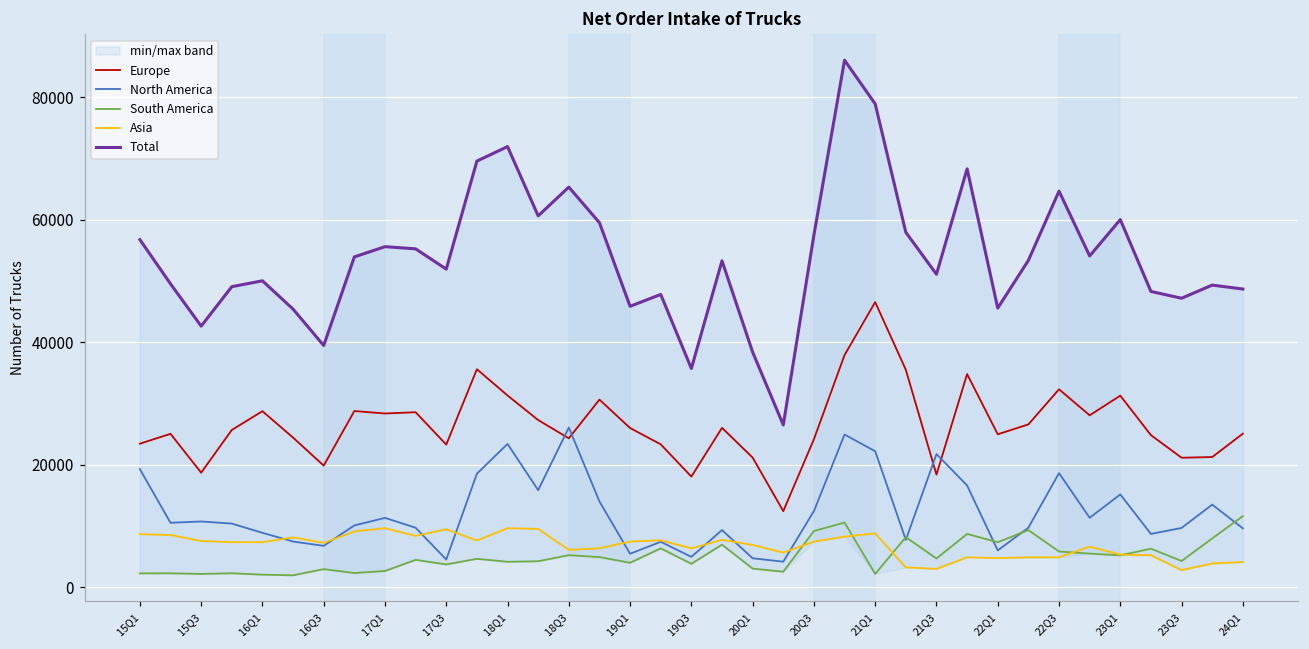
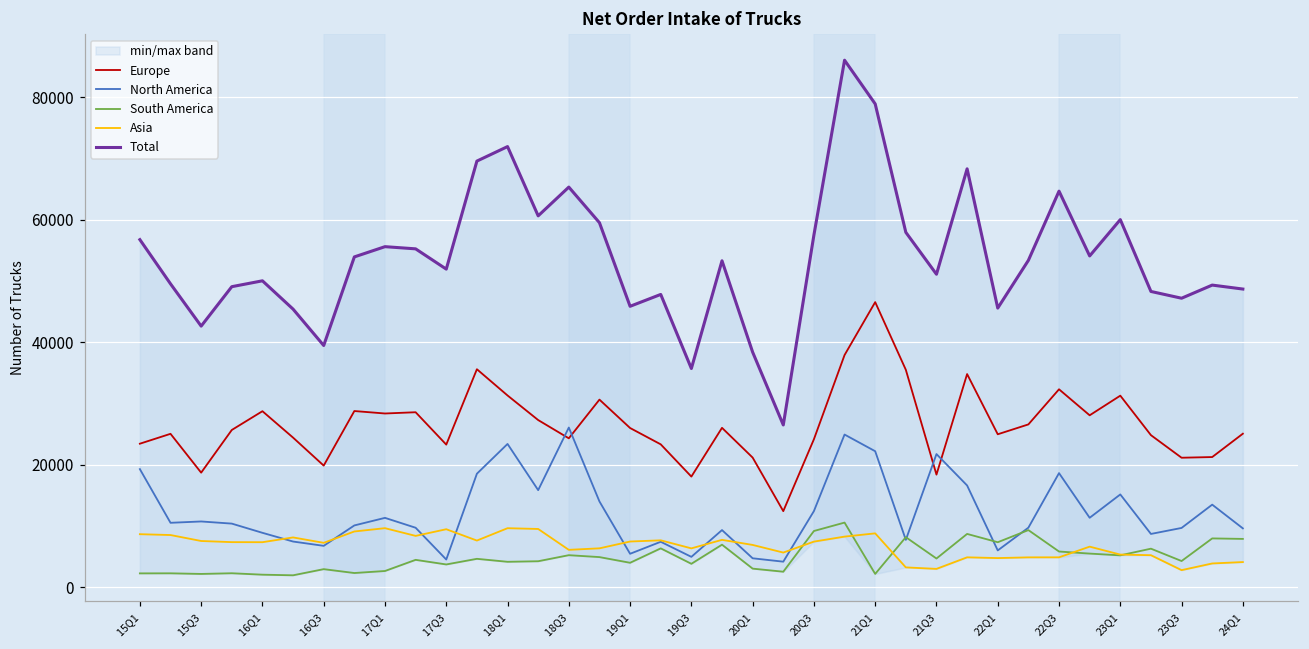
  {
    "Europe": {
      "15Q1": 23000,
      "15Q3": 19000,
      "16Q1": 29000,
      "16Q3": 20000,
      "17Q1": 28000,
      "17Q3": 23000,
      "18Q1": 31000,
      "18Q3": 24000,
      "19Q1": 26000,
      "19Q3": 18000,
      "20Q1": 21000,
      "20Q3": 24000,
      "21Q1": 47000,
      "21Q3": 18000,
      "22Q1": 25000,
      "22Q3": 32000,
      "23Q1": 31000,
      "23Q3": 21000,
      "24Q1": 25000
    },
    "North America": {
      "15Q1": 19000,
      "15Q3": 11000,
      "16Q1": 9000,
      "16Q3": 7000,
      "17Q1": 11000,
      "17Q3": 5000,
      "18Q1": 23000,
      "18Q3": 26000,
      "19Q1": 5000,
      "19Q3": 5000,
      "20Q1": 5000,
      "20Q3": 12000,
      "21Q1": 22000,
      "21Q3": 22000,
      "22Q1": 6000,
      "22Q3": 19000,
      "23Q1": 15000,
      "23Q3": 10000,
      "24Q1": 10000
    },
    "South America": {
      "15Q1": 2000,
      "15Q3": 2000,
      "16Q1": 2000,
      "16Q3": 3000,
      "17Q1": 3000,
      "17Q3": 4000,
      "18Q1": 4000,
      "18Q3": 5000,
      "19Q1": 4000,
      "19Q3": 4000,
      "20Q1": 3000,
      "20Q3": 9000,
      "21Q1": 2000,
      "21Q3": 5000,
      "22Q1": 7000,
      "22Q3": 6000,
      "23Q3": 4000,
-     "24Q1": 12000
+     "24Q1": 8000
    },
    "Asia": {
      "15Q1": 9000,
      "15Q3": 8000,
      "16Q1": 7000,
      "16Q3": 7000,
      "17Q1": 10000,
      "17Q3": 9000,
      "18Q1": 10000,
      "18Q3": 6000,
      "19Q1": 7000,
      "19Q3": 6000,
      "20Q1": 7000,
      "20Q3": 7000,
      "21Q1": 9000,
      "21Q3": 3000,
      "22Q1": 5000,
      "22Q3": 5000,
      "23Q3": 3000,
      "24Q1": 4000
    },
    "min/max band": {
      "15Q1": 57000,
      "15Q3": 43000,
      "16Q1": 50000,
      "16Q3": 39000,
      "17Q1": 56000,
      "17Q3": 52000,
      "18Q1": 72000,
      "18Q3": 65000,
      "19Q1": 46000,
      "19Q3": 36000,
      "20Q1": 38000,
      "20Q3": 58000,
      "21Q1": 79000,
      "21Q3": 51000,
      "22Q1": 46000,
      "22Q3": 65000,
      "23Q1": 60000,
      "23Q3": 47000,
      "24Q1": 49000
    }
  }
